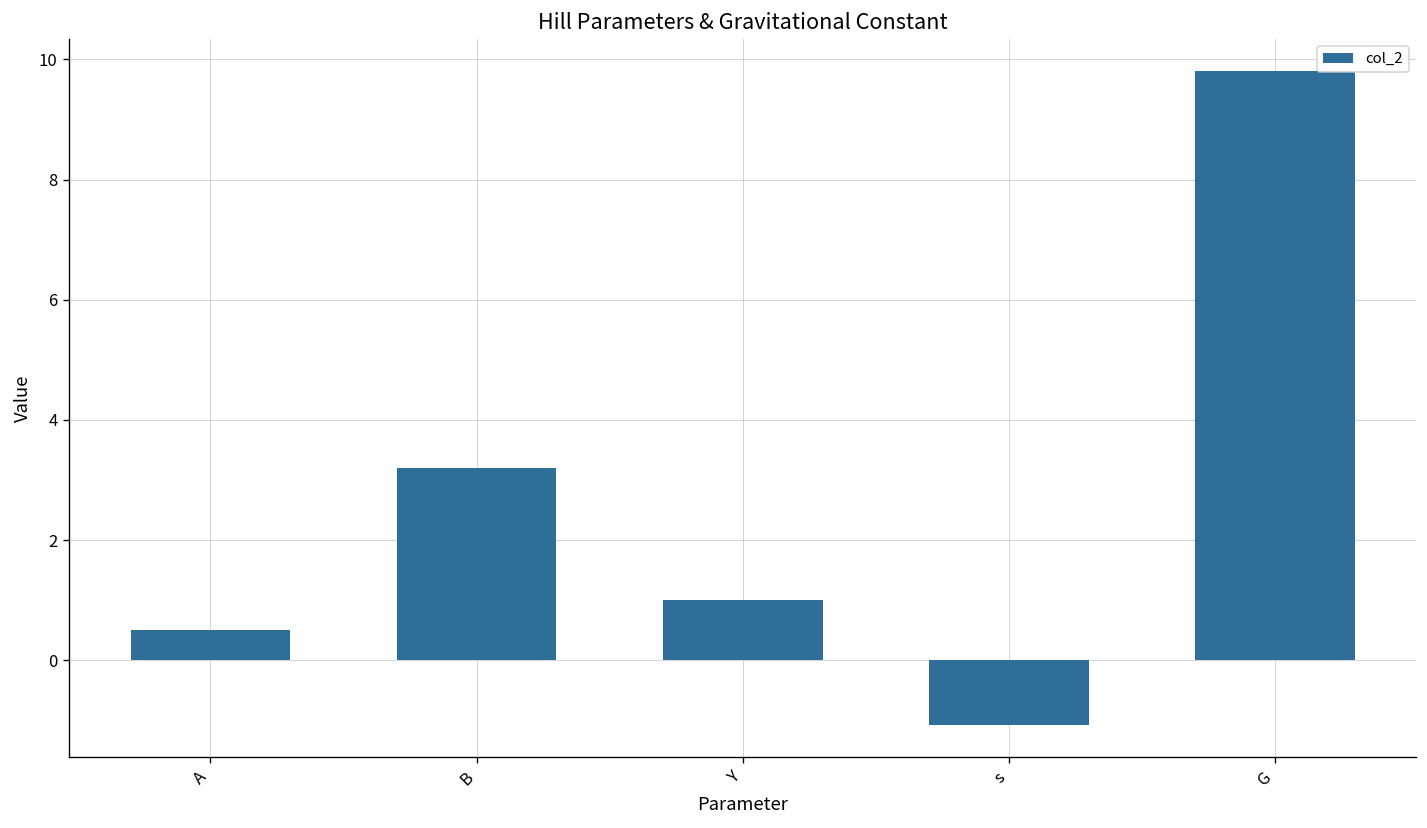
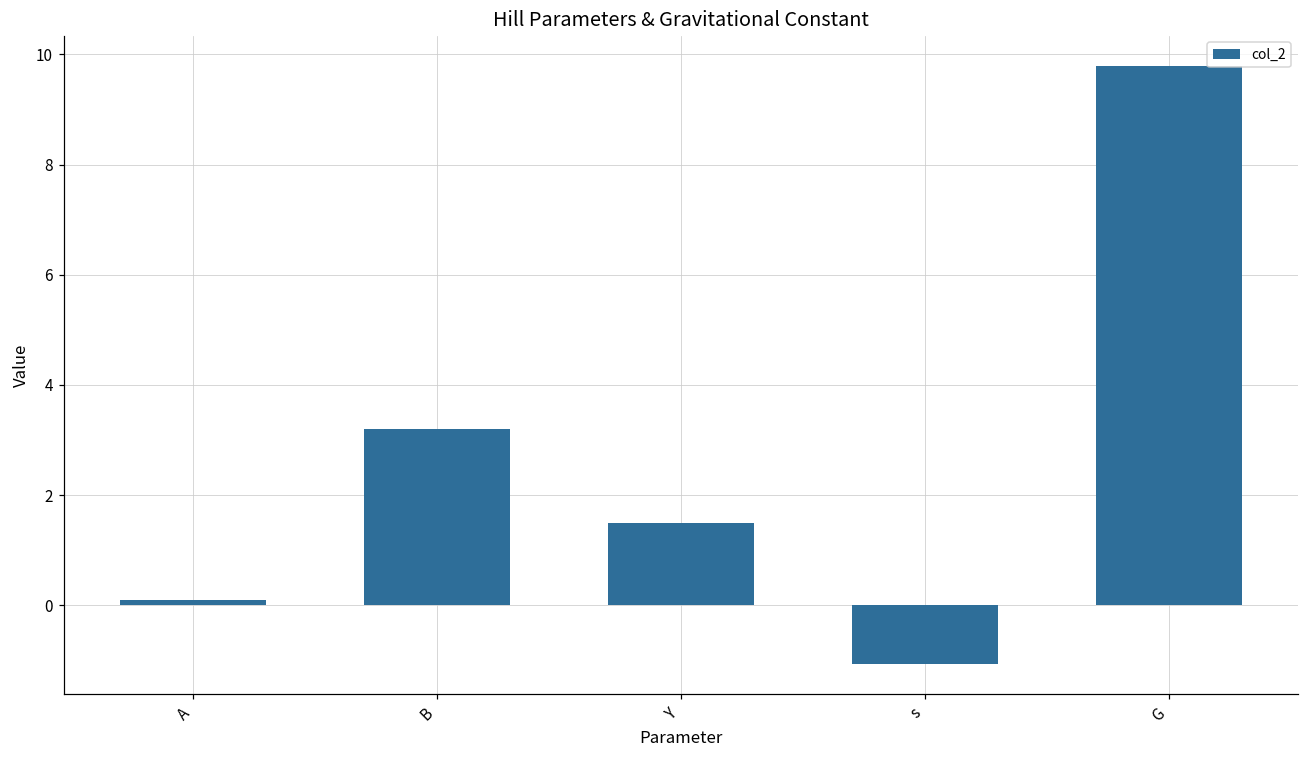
  {
-   "A": 0.5,
+   "A": 0.1,
    "B": 3.2,
-   "Y": 1.0,
+   "Y": 1.5,
    "s": -1.1,
    "G": 9.8
  }
